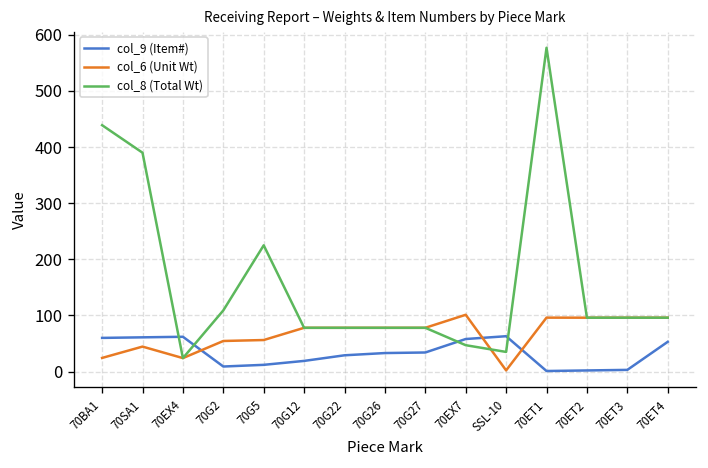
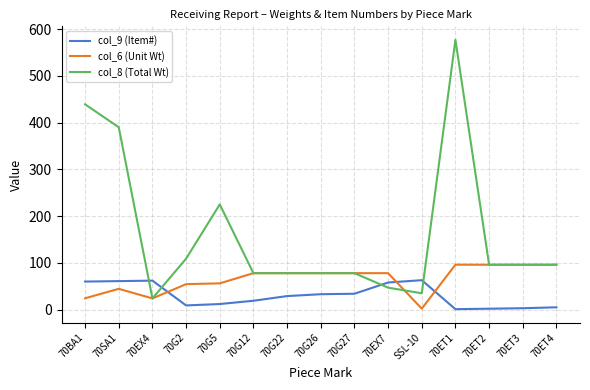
  {
    "col_9 (Item#)": {
      "70BA1": 60,
      "70SA1": 60,
      "70EX4": 60,
      "70G2": 10,
      "70G5": 10,
      "70G12": 20,
      "70G22": 30,
      "70G26": 30,
      "70G27": 30,
      "70EX7": 60,
      "SSL-10": 60,
      "70ET1": 0,
      "70ET2": 0,
      "70ET3": 0,
-     "70ET4": 50
+     "70ET4": 10
    },
    "col_6 (Unit Wt)": {
      "70BA1": 20,
      "70SA1": 40,
      "70G2": 50,
      "70G5": 60,
-     "70EX7": 100,
+     "70EX7": 80,
      "SSL-10": 0,
      "70ET1": 100
    },
    "col_8 (Total Wt)": {
      "70BA1": 440,
      "70SA1": 390,
      "70G2": 110,
      "70G5": 230,
      "70EX7": 50,
      "SSL-10": 40,
      "70ET1": 580
    }
  }
